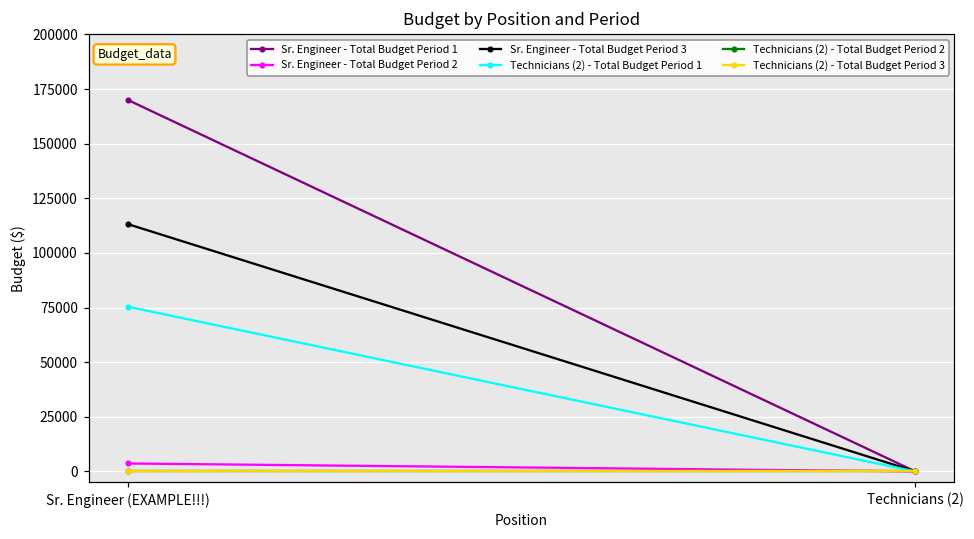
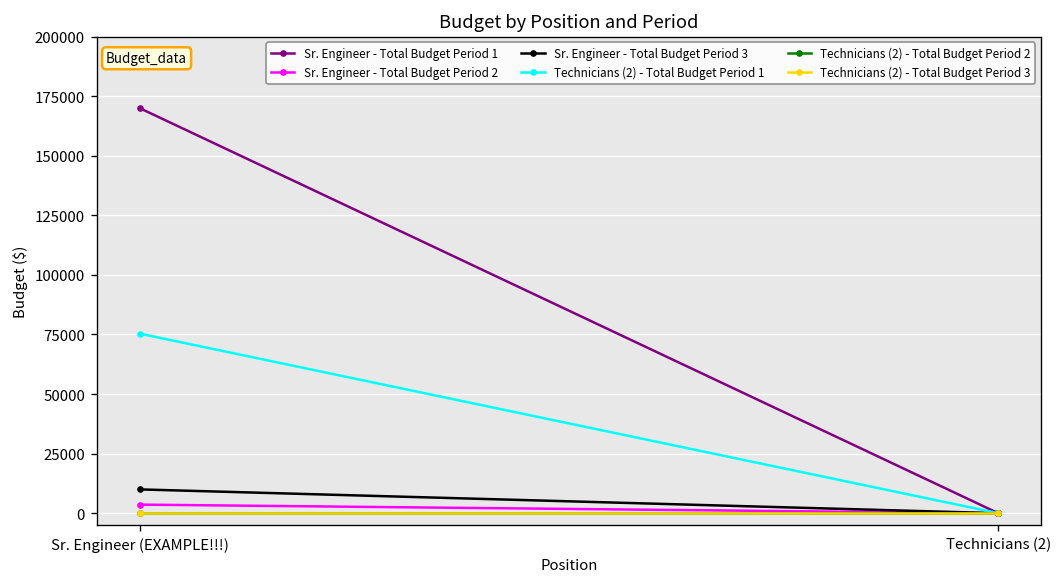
  {
    "Sr. Engineer - Total Budget Period 1": {
      "Sr. Engineer (EXAMPLE!!!)": 170000
    },
    "Sr. Engineer - Total Budget Period 2": {
      "Sr. Engineer (EXAMPLE!!!)": 4000
    },
    "Sr. Engineer - Total Budget Period 3": {
-     "Sr. Engineer (EXAMPLE!!!)": 113000
+     "Sr. Engineer (EXAMPLE!!!)": 10000
    },
    "Technicians (2) - Total Budget Period 1": {
      "Sr. Engineer (EXAMPLE!!!)": 75000
    },
    "Technicians (2) - Total Budget Period 3": {
      "Sr. Engineer (EXAMPLE!!!)": 0
    }
  }
